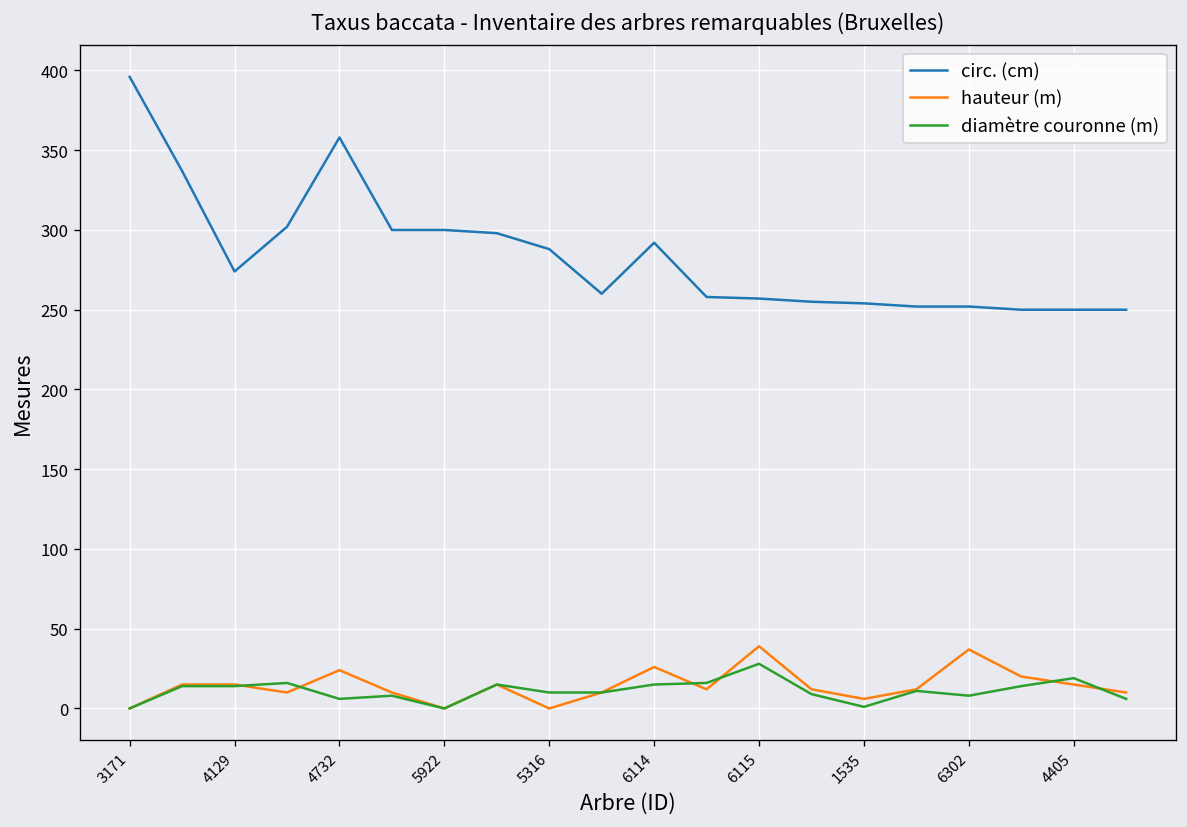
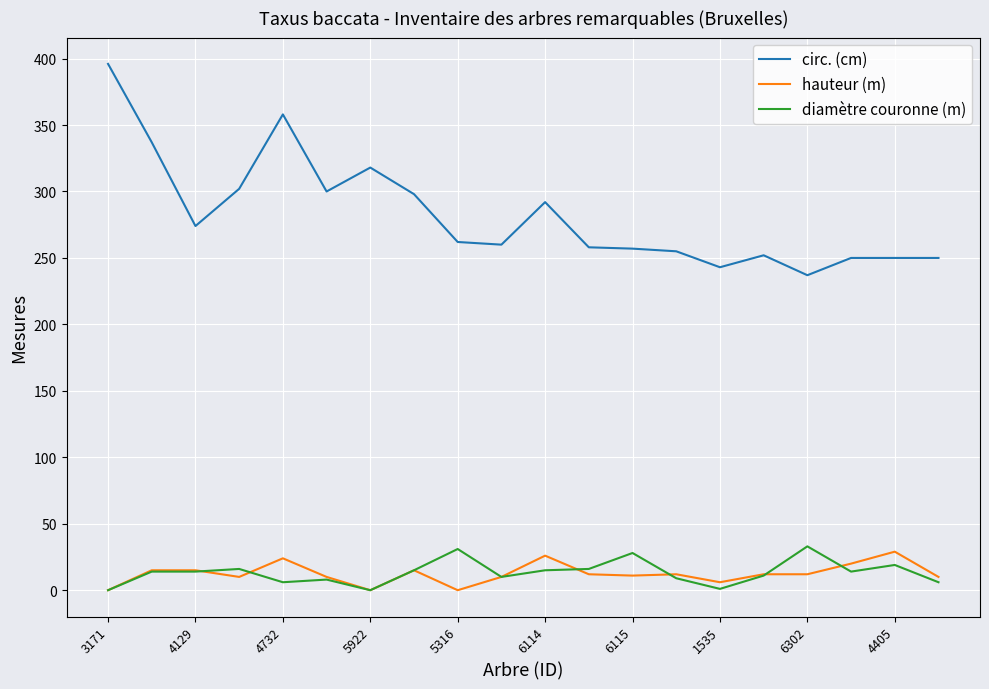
  {
    "circ. (cm)": {
      "3171": 396,
      "4129": 274,
      "4732": 358,
-     "5922": 300,
-     "5316": 288,
+     "5922": 318,
+     "5316": 262,
      "6114": 292,
      "6115": 257,
-     "1535": 254,
-     "6302": 252,
+     "1535": 243,
+     "6302": 237,
      "4405": 250
    },
    "hauteur (m)": {
      "4732": 24,
      "5316": 0,
      "6114": 26,
-     "6115": 39,
+     "6115": 11,
      "1535": 6,
-     "6302": 37,
-     "4405": 15
+     "6302": 12,
+     "4405": 29
    },
    "diamètre couronne (m)": {
      "4732": 6,
-     "5316": 10,
+     "5316": 31,
      "6114": 15,
      "6115": 28,
      "1535": 1,
-     "6302": 8,
+     "6302": 33,
      "4405": 19
    }
  }
